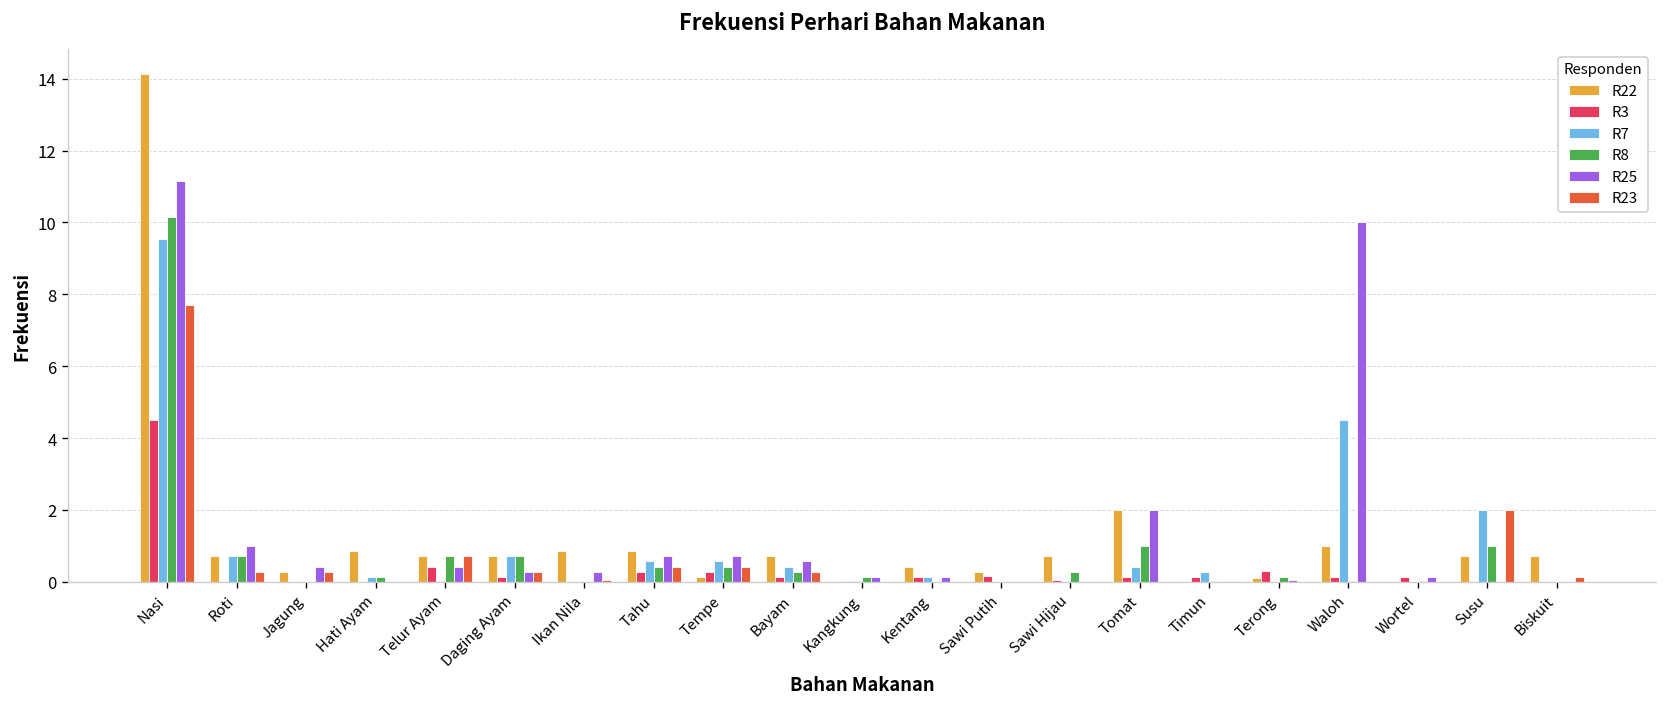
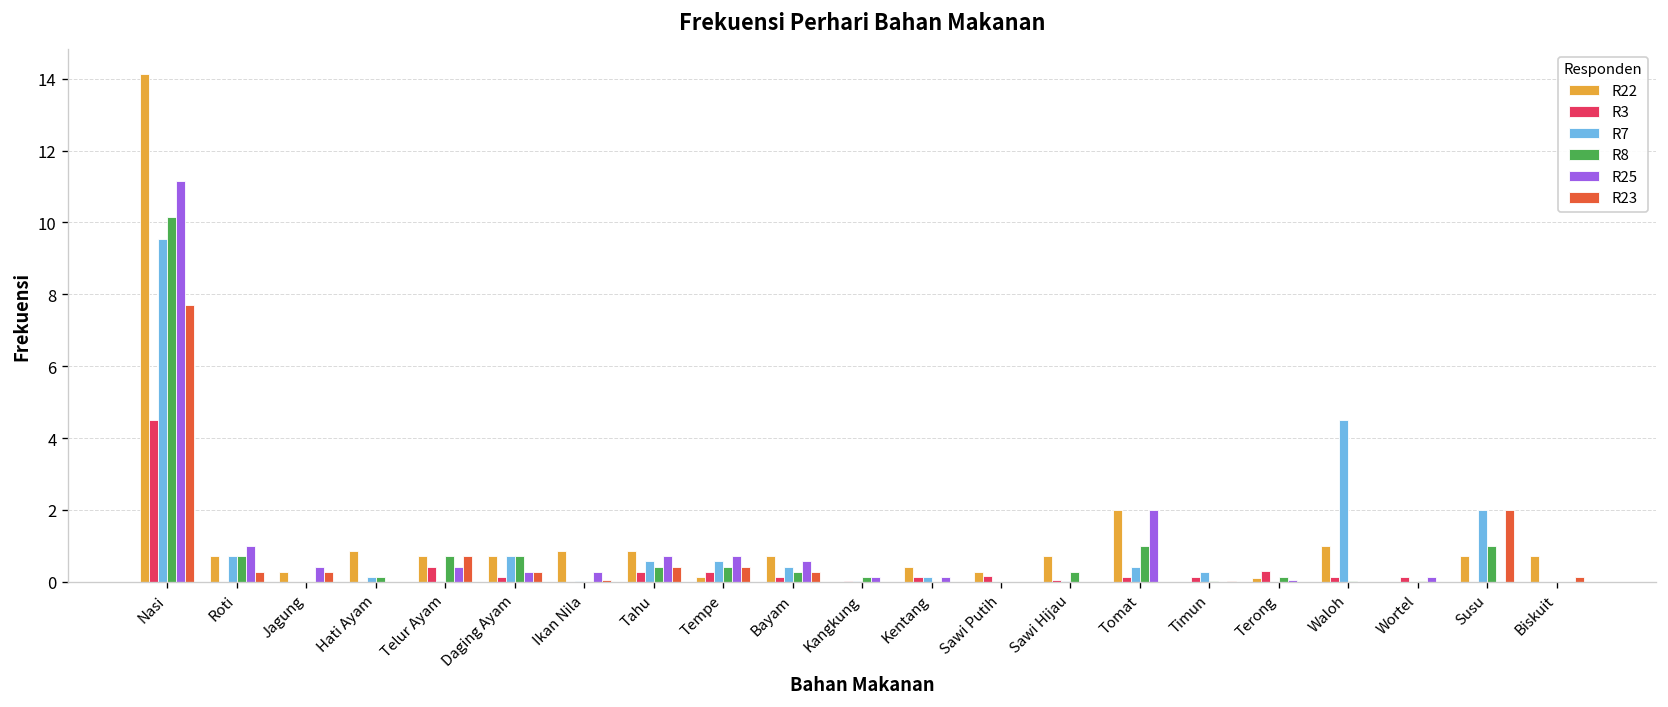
  {
    "R22": {
      "Nasi": 14.1,
      "Roti": 0.7,
      "Jagung": 0.3,
      "Hati Ayam": 0.9,
      "Telur Ayam": 0.7,
      "Daging Ayam": 0.7,
      "Ikan Nila": 0.9,
      "Tahu": 0.9,
      "Tempe": 0.1,
      "Bayam": 0.7,
      "Kangkung": 0,
      "Kentang": 0.4,
      "Sawi Putih": 0.3,
      "Sawi Hijau": 0.7,
      "Tomat": 2,
      "Timun": 0,
      "Terong": 0.1,
      "Waloh": 1,
      "Wortel": 0,
      "Susu": 0.7,
      "Biskuit": 0.7
    },
    "R7": {
      "Nasi": 9.6,
      "Roti": 0.7,
      "Jagung": 0,
      "Hati Ayam": 0.1,
      "Daging Ayam": 0.7,
      "Tahu": 0.6,
      "Tempe": 0.6,
      "Bayam": 0.4,
      "Kentang": 0.1,
      "Sawi Putih": 0,
      "Tomat": 0.4,
      "Timun": 0.3,
      "Terong": 0,
      "Waloh": 4.5,
      "Wortel": 0,
      "Susu": 2,
      "Biskuit": 0
    },
    "R8": {
      "Nasi": 10.2,
      "Roti": 0.7,
      "Jagung": 0,
      "Hati Ayam": 0.1,
      "Telur Ayam": 0.7,
      "Daging Ayam": 0.7,
      "Ikan Nila": 0,
      "Tahu": 0.4,
      "Tempe": 0.4,
      "Bayam": 0.3,
      "Kangkung": 0.1,
      "Kentang": 0,
      "Sawi Putih": 0,
      "Sawi Hijau": 0.3,
      "Tomat": 1,
      "Terong": 0.1,
      "Susu": 1,
      "Biskuit": 0
    },
    "R25": {
      "Nasi": 11.2,
      "Roti": 1,
      "Jagung": 0.4,
      "Hati Ayam": 0,
      "Telur Ayam": 0.4,
      "Daging Ayam": 0.3,
      "Ikan Nila": 0.3,
      "Tahu": 0.7,
      "Tempe": 0.7,
      "Bayam": 0.6,
      "Kangkung": 0.1,
      "Kentang": 0.1,
      "Sawi Putih": 0,
      "Sawi Hijau": 0,
      "Tomat": 2,
      "Timun": 0,
-     "Waloh": 10,
+     "Waloh": 0,
      "Wortel": 0.1,
      "Susu": 0,
      "Biskuit": 0
    }
  }
